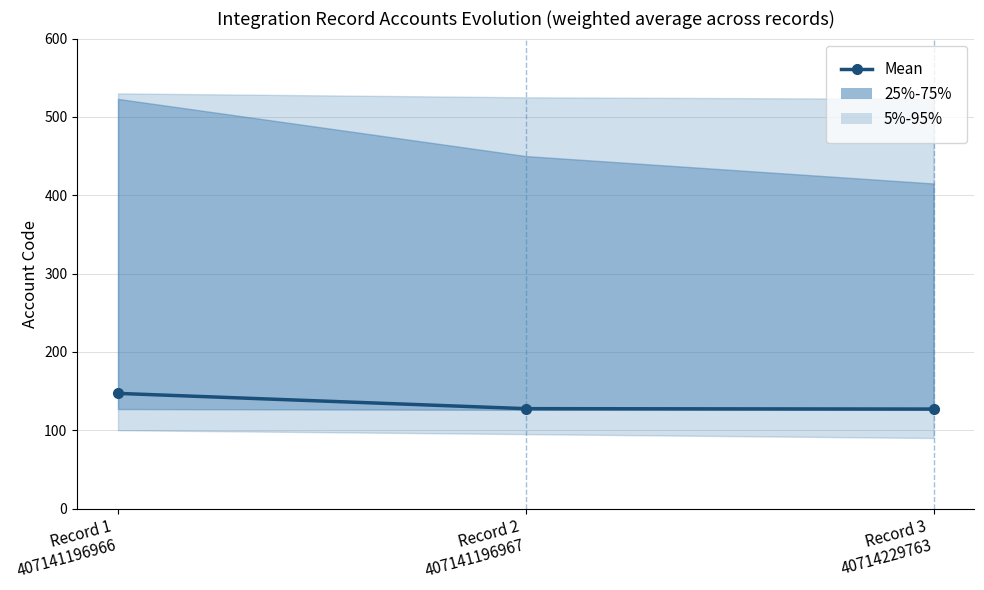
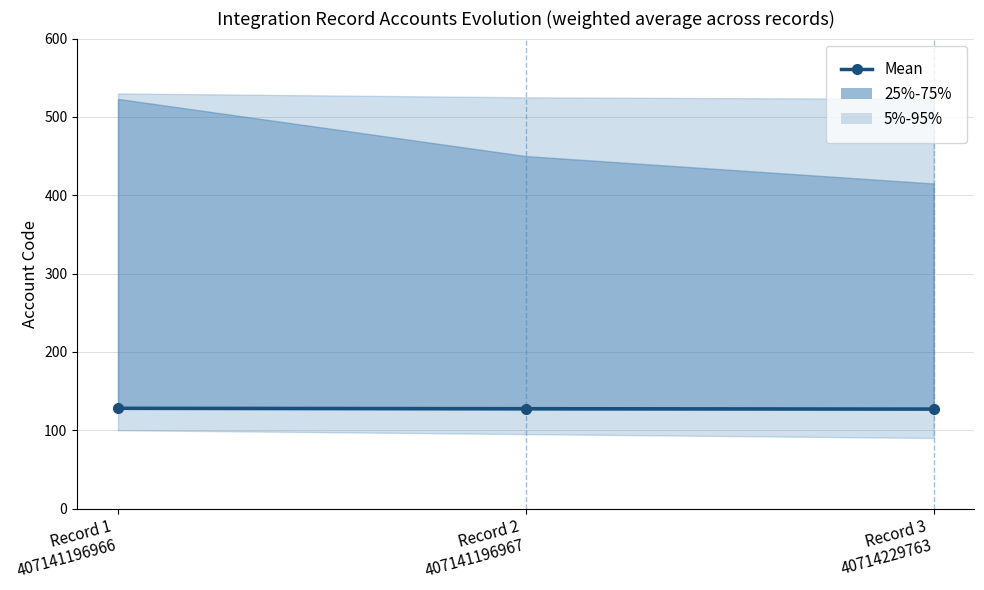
  {
    "Mean": {
-     "Record 1 407141196966": 150,
+     "Record 1 407141196966": 130,
      "Record 2 407141196967": 130,
      "Record 3 40714229763": 130
    }
  }
